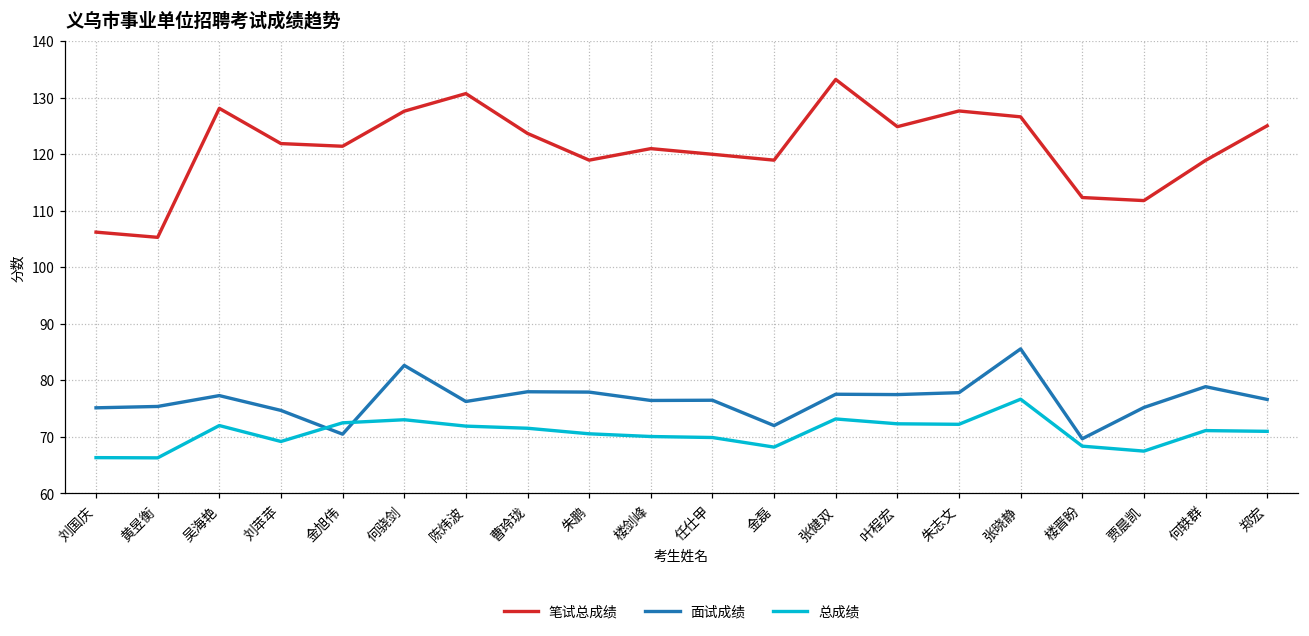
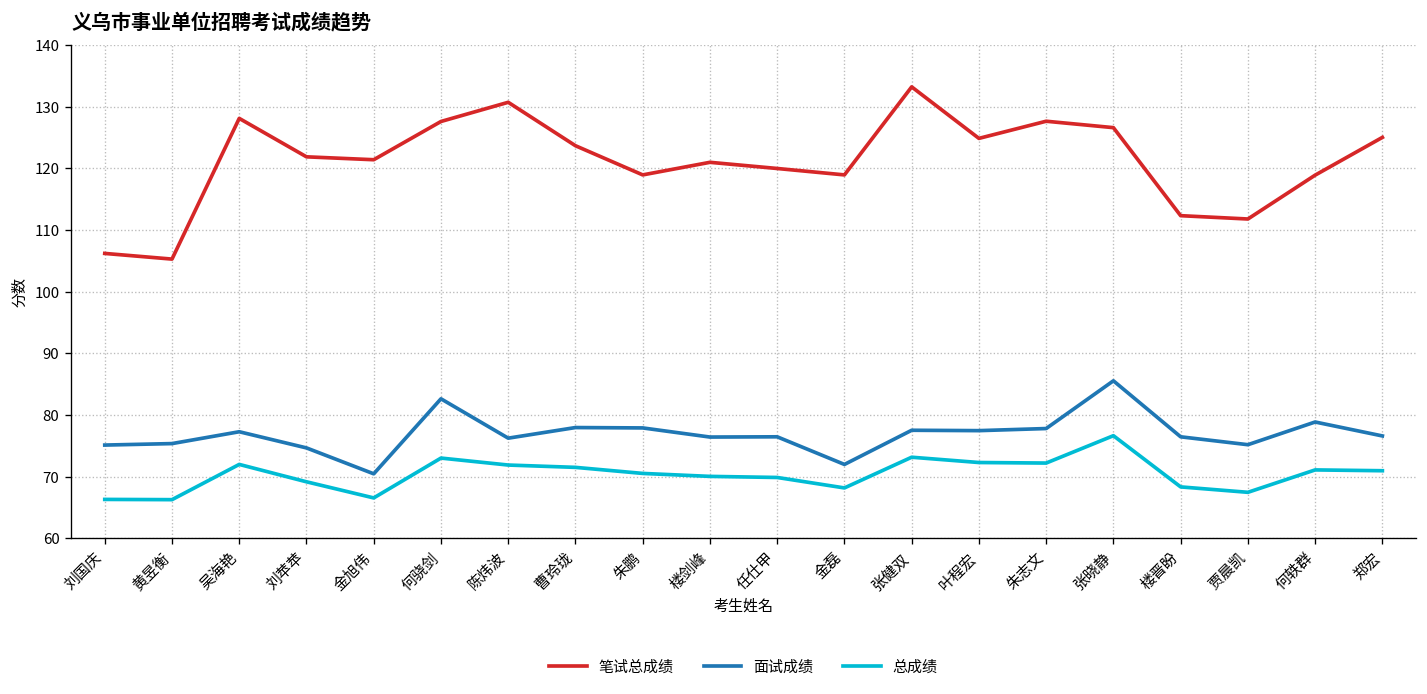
  {
    "笔试总成绩": {
      "刘国庆": 106,
      "黄昱衡": 105,
      "吴海艳": 128,
      "刘苹苹": 122,
      "金旭伟": 121,
      "何骁剑": 128,
      "陈炜波": 131,
      "曹玲珑": 124,
      "朱鹏": 119,
      "楼剑峰": 121,
      "任仕甲": 120,
      "金磊": 119,
      "张健双": 133,
      "叶程宏": 125,
      "朱志文": 128,
      "张晓静": 127,
      "楼晋盼": 112,
      "贾晨凯": 112,
      "何轶群": 119,
      "郑宏": 125
    },
    "面试成绩": {
      "刘国庆": 75,
      "黄昱衡": 75,
      "吴海艳": 77,
      "刘苹苹": 75,
      "金旭伟": 70,
      "何骁剑": 83,
      "陈炜波": 76,
      "曹玲珑": 78,
      "朱鹏": 78,
      "楼剑峰": 76,
      "任仕甲": 76,
      "金磊": 72,
      "张健双": 78,
      "叶程宏": 77,
      "朱志文": 78,
      "张晓静": 86,
-     "楼晋盼": 70,
+     "楼晋盼": 76,
      "贾晨凯": 75,
      "何轶群": 79,
      "郑宏": 77
    },
    "总成绩": {
      "刘国庆": 66,
      "黄昱衡": 66,
      "吴海艳": 72,
      "刘苹苹": 69,
-     "金旭伟": 72,
+     "金旭伟": 67,
      "何骁剑": 73,
      "陈炜波": 72,
      "曹玲珑": 72,
      "朱鹏": 71,
      "楼剑峰": 70,
      "任仕甲": 70,
      "金磊": 68,
      "张健双": 73,
      "叶程宏": 72,
      "朱志文": 72,
      "张晓静": 77,
      "楼晋盼": 68,
      "贾晨凯": 67,
      "何轶群": 71,
      "郑宏": 71
    }
  }
